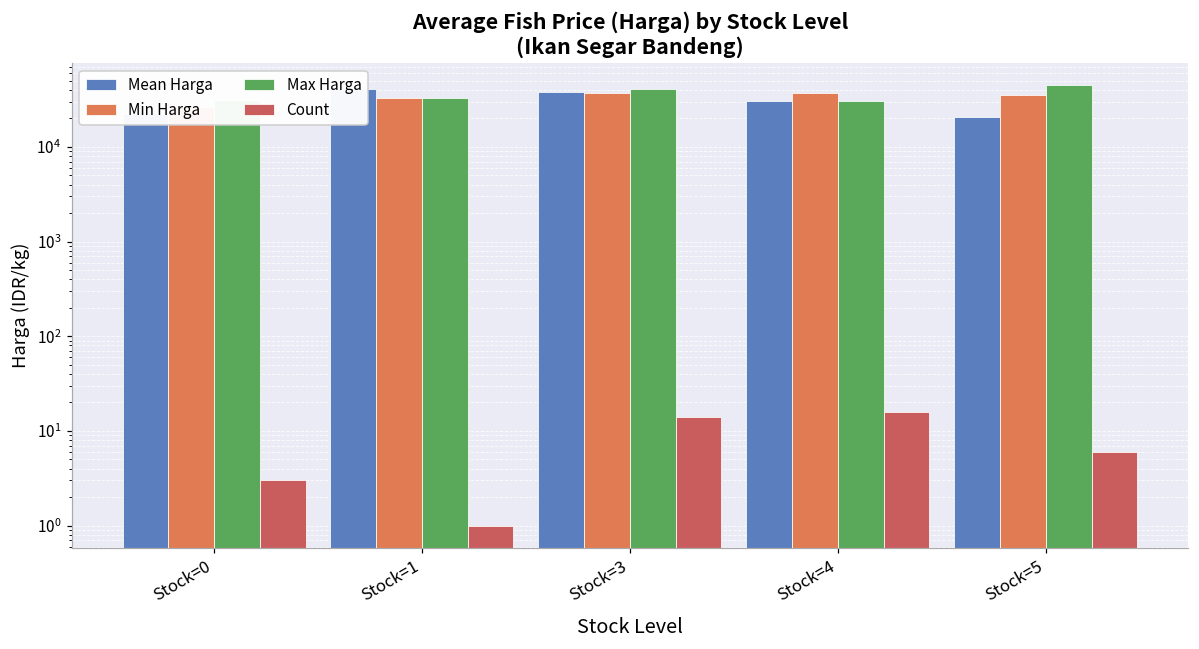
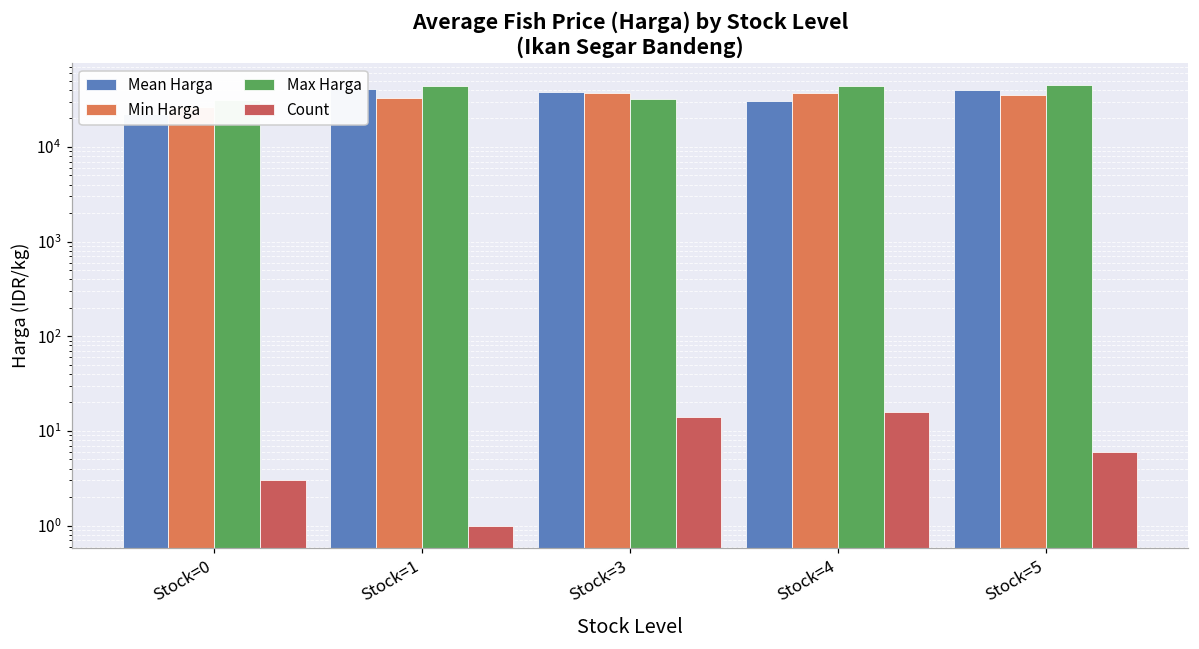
  {
    "Mean Harga": {
      "Stock=3": 40000,
      "Stock=4": 31000,
-     "Stock=5": 21000
+     "Stock=5": 40000
    },
    "Max Harga": {
-     "Stock=1": 33000,
-     "Stock=3": 40000,
-     "Stock=4": 30000,
+     "Stock=1": 40000,
+     "Stock=3": 32000,
+     "Stock=4": 40000,
      "Stock=5": 40000
    }
  }
